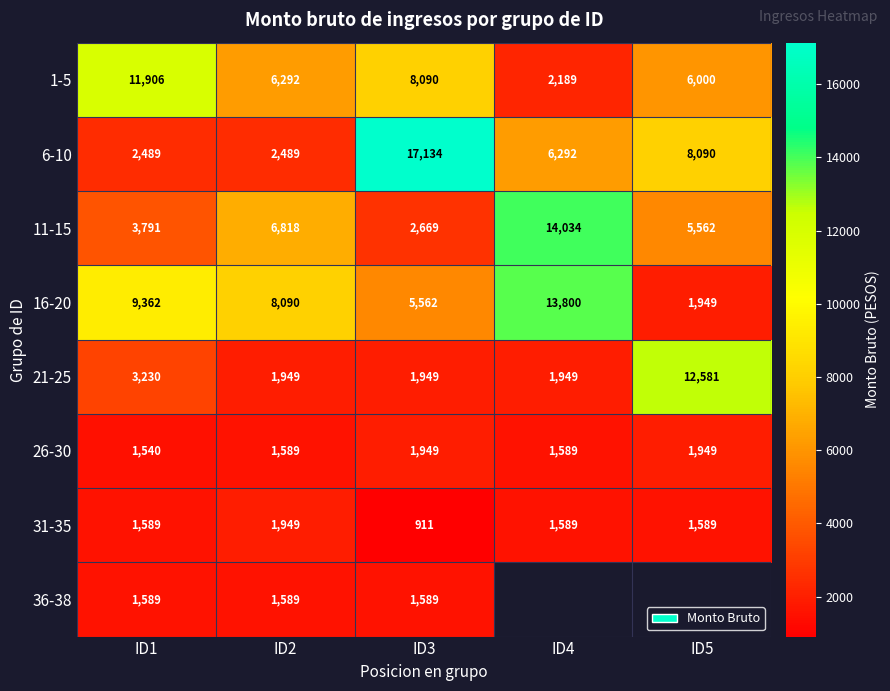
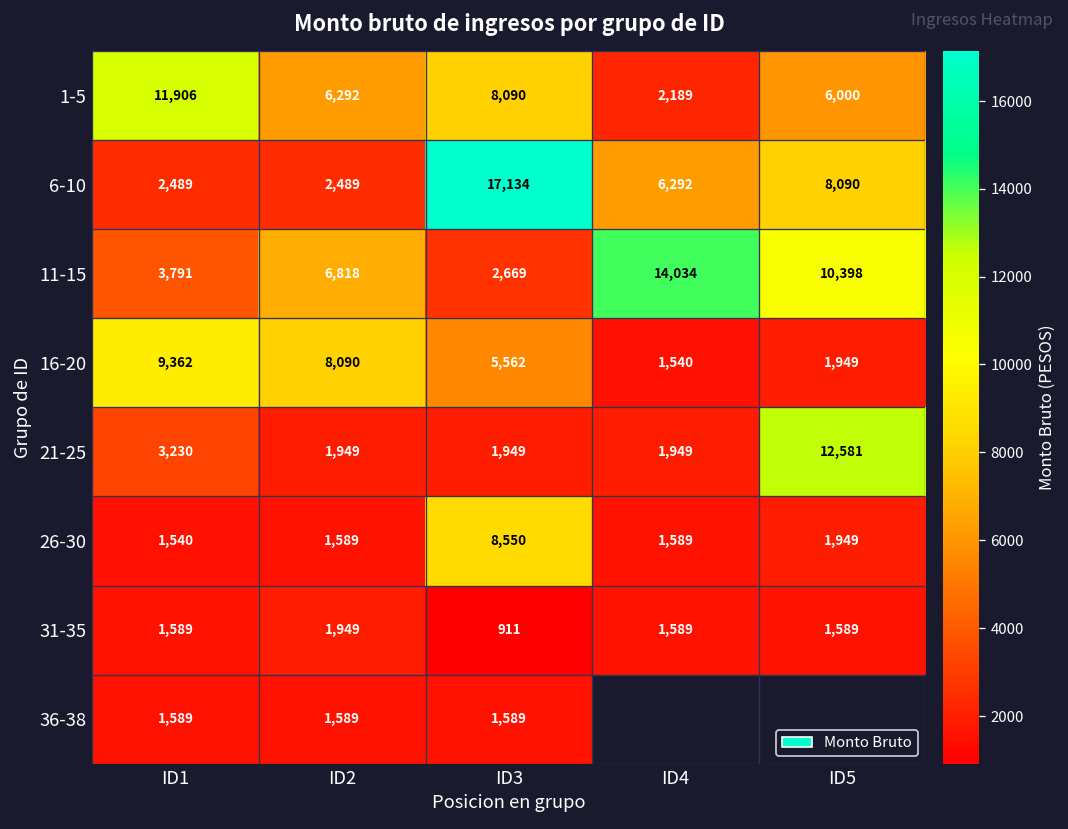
  {
    "1-5": {
      "ID1": "11,906",
      "ID2": "6,292",
      "ID3": "8,090",
      "ID4": "2,189",
      "ID5": "6,000"
    },
    "6-10": {
      "ID1": "2,489",
      "ID2": "2,489",
      "ID3": "17,134",
      "ID4": "6,292",
      "ID5": "8,090"
    },
    "11-15": {
      "ID1": "3,791",
      "ID2": "6,818",
      "ID3": "2,669",
      "ID4": "14,034",
-     "ID5": "5,562"
+     "ID5": "10,398"
    },
    "16-20": {
      "ID1": "9,362",
      "ID2": "8,090",
      "ID3": "5,562",
-     "ID4": "13,800",
+     "ID4": "1,540",
      "ID5": "1,949"
    },
    "21-25": {
      "ID1": "3,230",
      "ID2": "1,949",
      "ID3": "1,949",
      "ID4": "1,949",
      "ID5": "12,581"
    },
    "26-30": {
      "ID1": "1,540",
      "ID2": "1,589",
-     "ID3": "1,949",
+     "ID3": "8,550",
      "ID4": "1,589",
      "ID5": "1,949"
    },
    "31-35": {
      "ID1": "1,589",
      "ID2": "1,949",
      "ID3": "911",
      "ID4": "1,589",
      "ID5": "1,589"
    },
    "36-38": {
      "ID1": "1,589",
      "ID2": "1,589",
      "ID3": "1,589"
    }
  }
